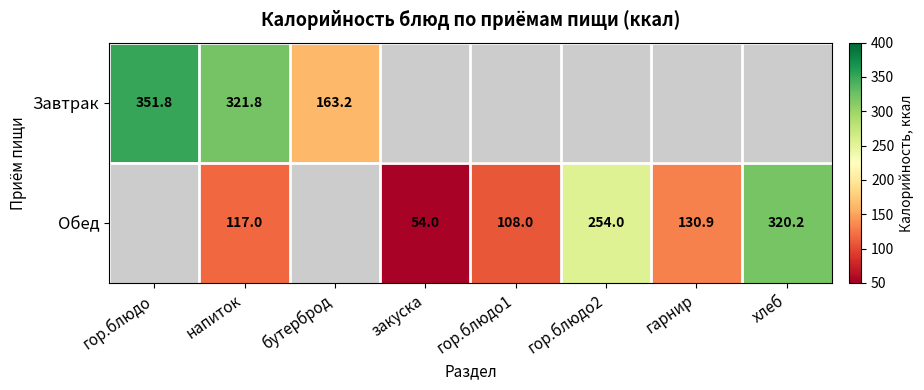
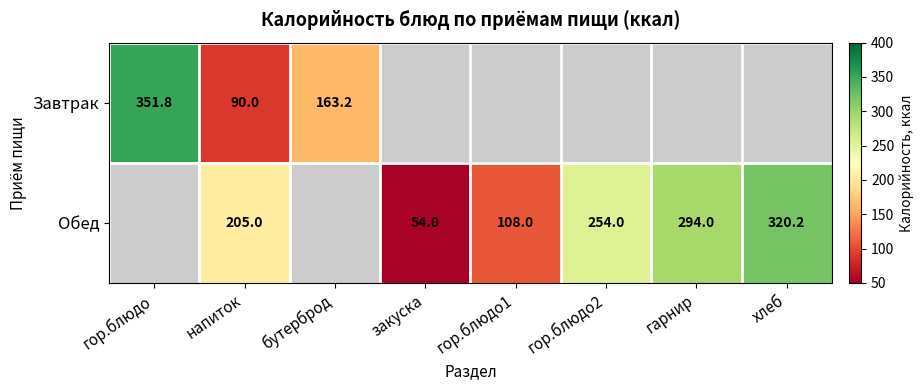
  {
    "Завтрак": {
      "гор.блюдо": 351.8,
-     "напиток": 321.8,
+     "напиток": 90.0,
      "бутерброд": 163.2
    },
    "Обед": {
-     "напиток": 117.0,
+     "напиток": 205.0,
      "закуска": 54.0,
      "гор.блюдо1": 108.0,
      "гор.блюдо2": 254.0,
-     "гарнир": 130.9,
+     "гарнир": 294.0,
      "хлеб": 320.2
    }
  }
